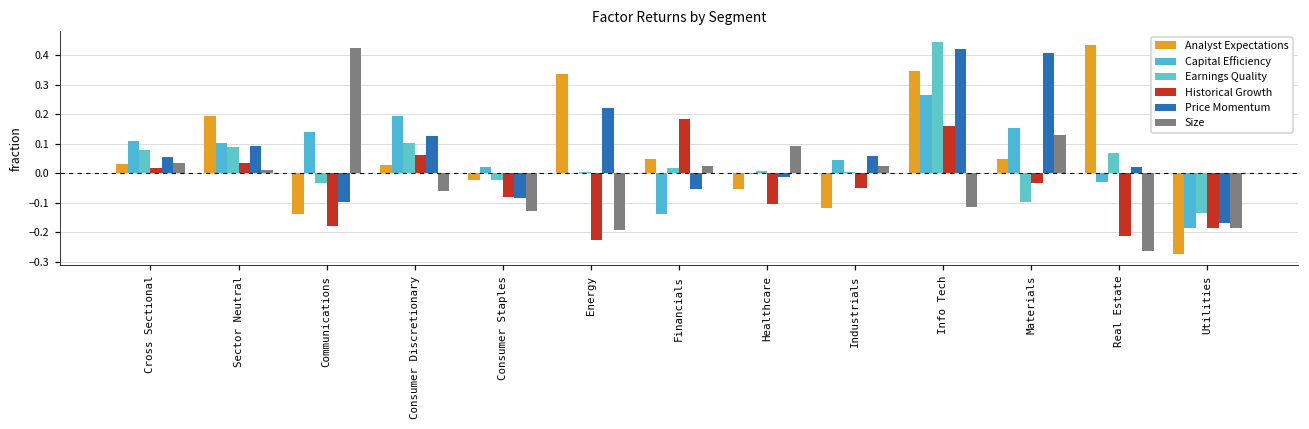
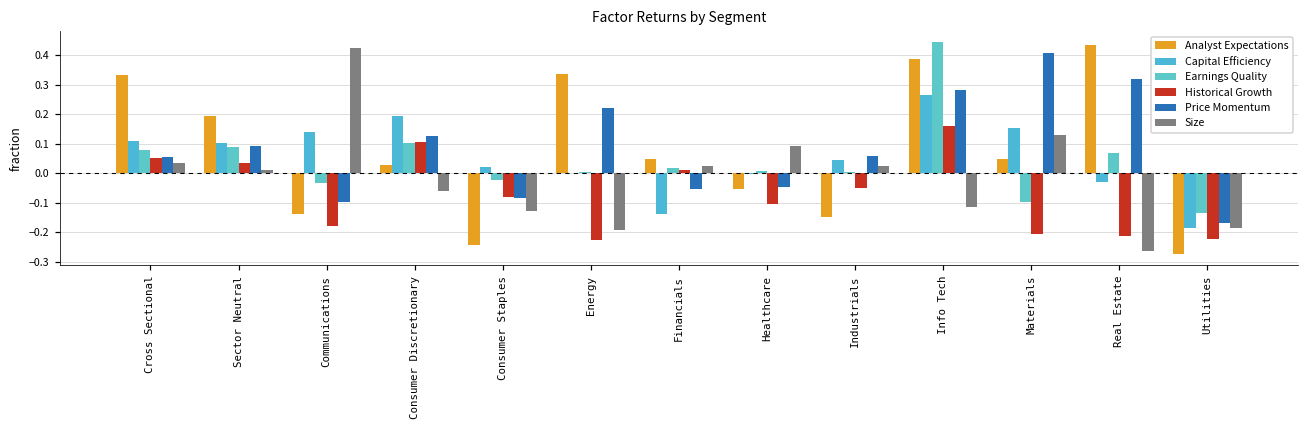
  {
    "Analyst Expectations": {
-     "Cross Sectional": 0.03,
+     "Cross Sectional": 0.33,
      "Sector Neutral": 0.19,
      "Communications": -0.14,
      "Consumer Discretionary": 0.03,
-     "Consumer Staples": -0.02,
+     "Consumer Staples": -0.24,
      "Energy": 0.34,
      "Financials": 0.05,
      "Healthcare": -0.05,
-     "Industrials": -0.12,
-     "Info Tech": 0.35,
+     "Industrials": -0.15,
+     "Info Tech": 0.39,
      "Materials": 0.05,
      "Real Estate": 0.44,
      "Utilities": -0.28
    },
    "Historical Growth": {
-     "Cross Sectional": 0.02,
+     "Cross Sectional": 0.05,
      "Sector Neutral": 0.04,
      "Communications": -0.18,
-     "Consumer Discretionary": 0.06,
+     "Consumer Discretionary": 0.10,
      "Consumer Staples": -0.08,
      "Energy": -0.23,
-     "Financials": 0.18,
+     "Financials": 0.01,
      "Healthcare": -0.10,
      "Industrials": -0.05,
      "Info Tech": 0.16,
-     "Materials": -0.03,
+     "Materials": -0.21,
      "Real Estate": -0.21,
-     "Utilities": -0.19
+     "Utilities": -0.22
    },
    "Price Momentum": {
      "Cross Sectional": 0.06,
      "Sector Neutral": 0.09,
      "Communications": -0.10,
      "Consumer Discretionary": 0.12,
      "Consumer Staples": -0.08,
      "Energy": 0.22,
      "Financials": -0.05,
-     "Healthcare": -0.01,
+     "Healthcare": -0.05,
      "Industrials": 0.06,
-     "Info Tech": 0.42,
+     "Info Tech": 0.28,
      "Materials": 0.41,
-     "Real Estate": 0.02,
+     "Real Estate": 0.32,
      "Utilities": -0.17
    },
    "Size": {
      "Cross Sectional": 0.03,
      "Sector Neutral": 0.01,
      "Communications": 0.42,
      "Consumer Discretionary": -0.06,
      "Consumer Staples": -0.13,
      "Energy": -0.19,
      "Financials": 0.02,
      "Healthcare": 0.09,
      "Industrials": 0.02,
      "Info Tech": -0.11,
      "Materials": 0.13,
      "Real Estate": -0.26,
      "Utilities": -0.19
    }
  }
